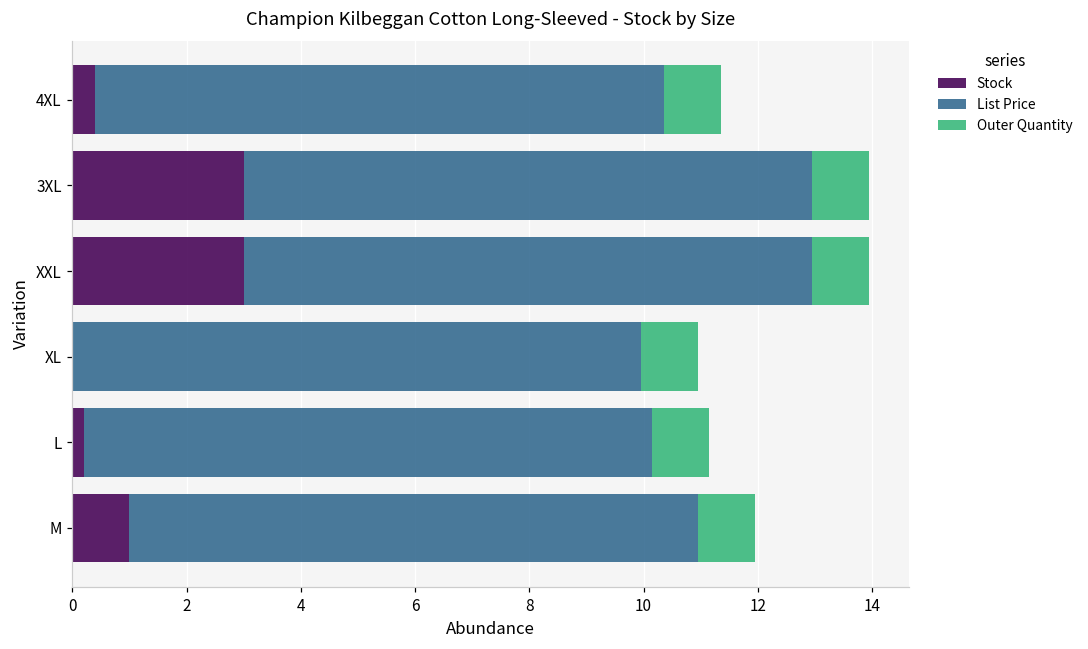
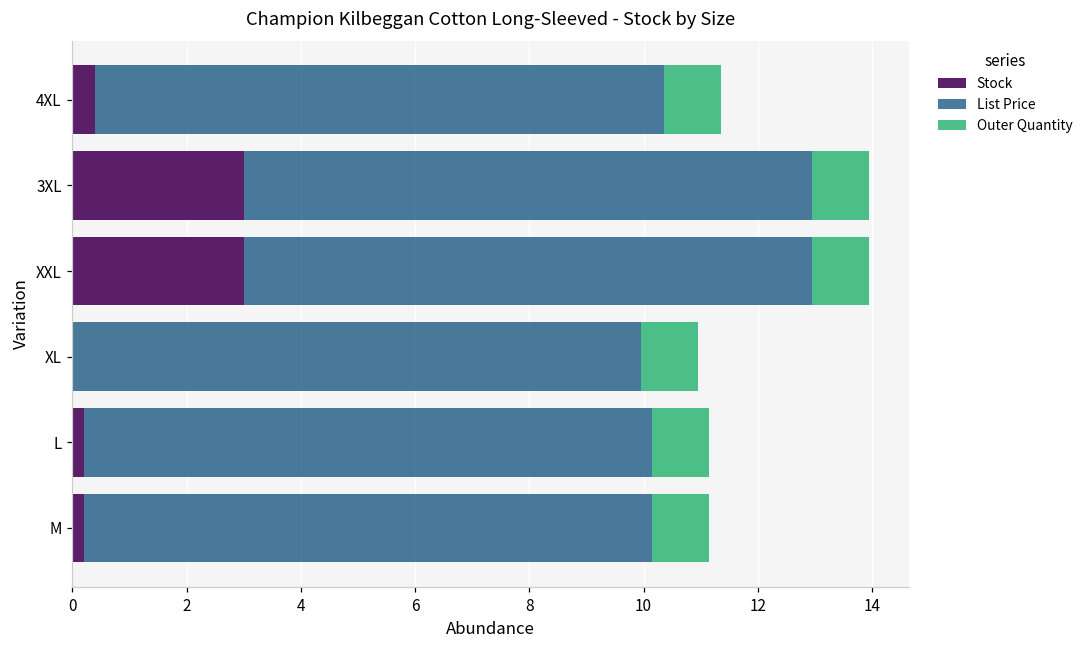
  {
    "Stock": {
      "4XL": 0.4,
      "3XL": 3.0,
      "XXL": 3.0,
      "XL": 0.0,
      "L": 0.2,
-     "M": 1.0
+     "M": 0.2
    },
    "List Price": {
      "4XL": 10.0,
      "3XL": 10.0,
      "XXL": 10.0,
      "XL": 10.0,
      "L": 10.0,
      "M": 10.0
    },
    "Outer Quantity": {
      "4XL": 1.0,
      "3XL": 1.0,
      "XXL": 1.0,
      "XL": 1.0,
      "L": 1.0,
      "M": 1.0
    }
  }
